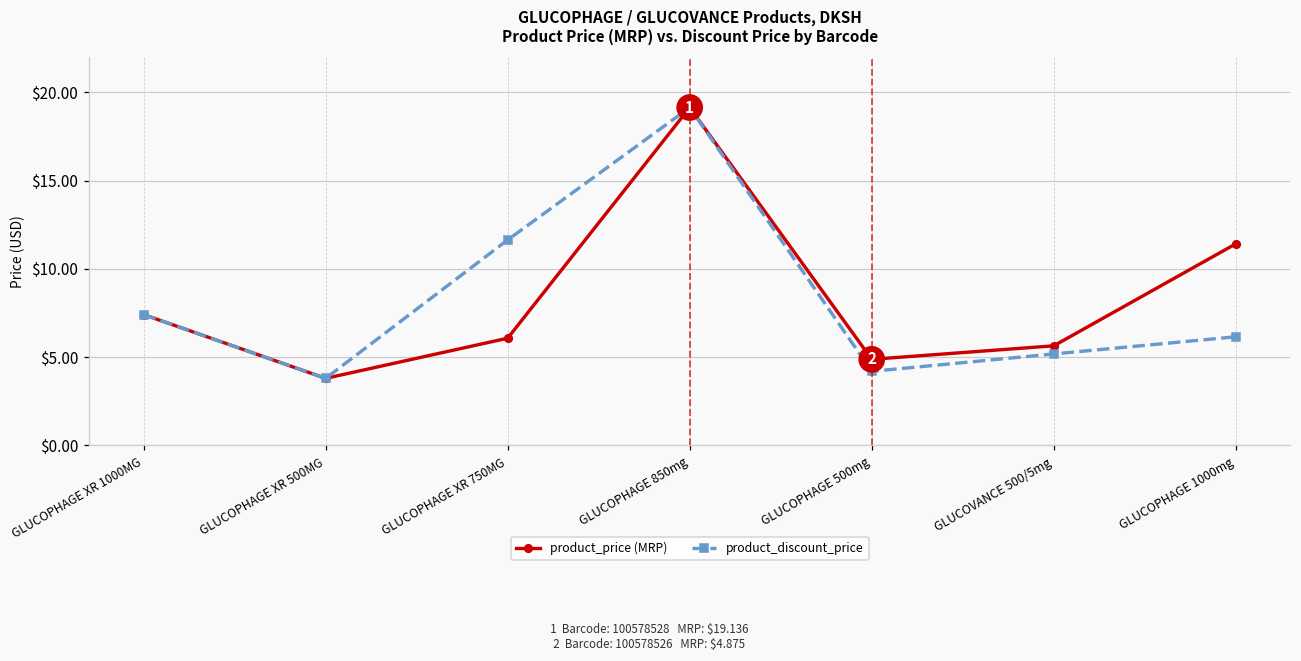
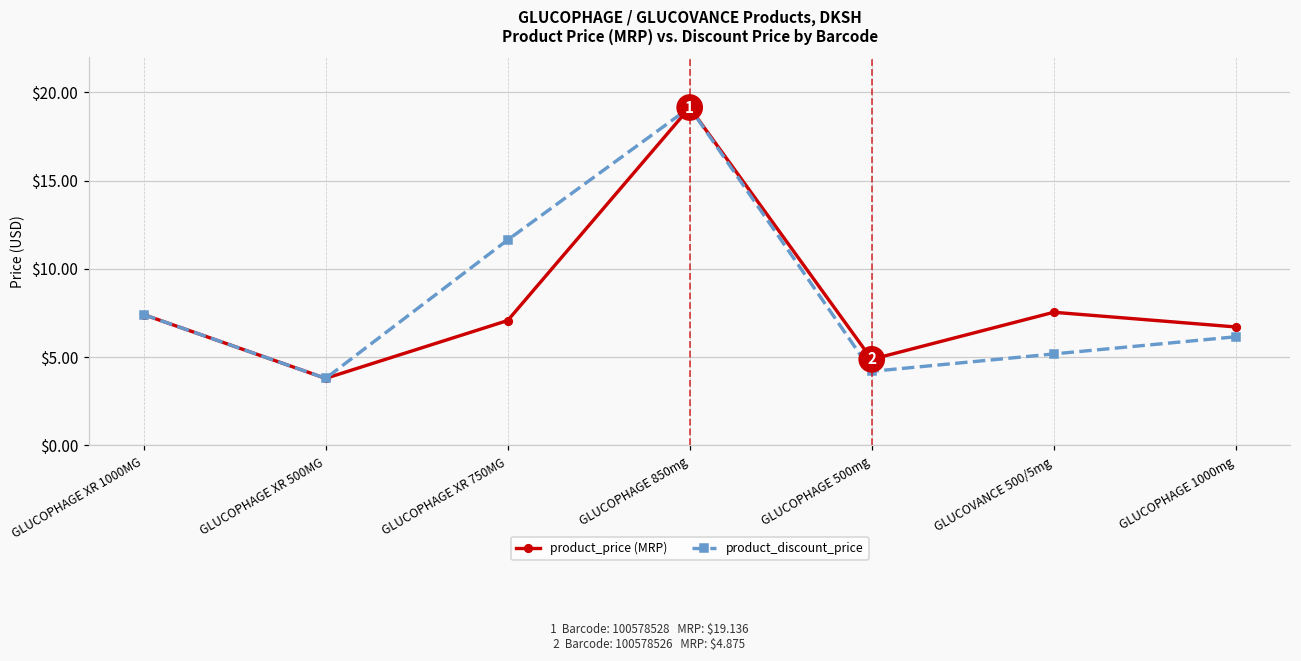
  {
    "product_price (MRP)": {
-     "GLUCOPHAGE XR 750MG": "$6.1",
-     "GLUCOVANCE 500/5mg": "$5.6",
-     "GLUCOPHAGE 1000mg": "$11.4"
+     "GLUCOPHAGE XR 750MG": "$7.1",
+     "GLUCOVANCE 500/5mg": "$7.5",
+     "GLUCOPHAGE 1000mg": "$6.7"
    },
    "product_discount_price": {
      "GLUCOPHAGE XR 750MG": "$11.6",
      "GLUCOVANCE 500/5mg": "$5.2",
      "GLUCOPHAGE 1000mg": "$6.2"
    }
  }
